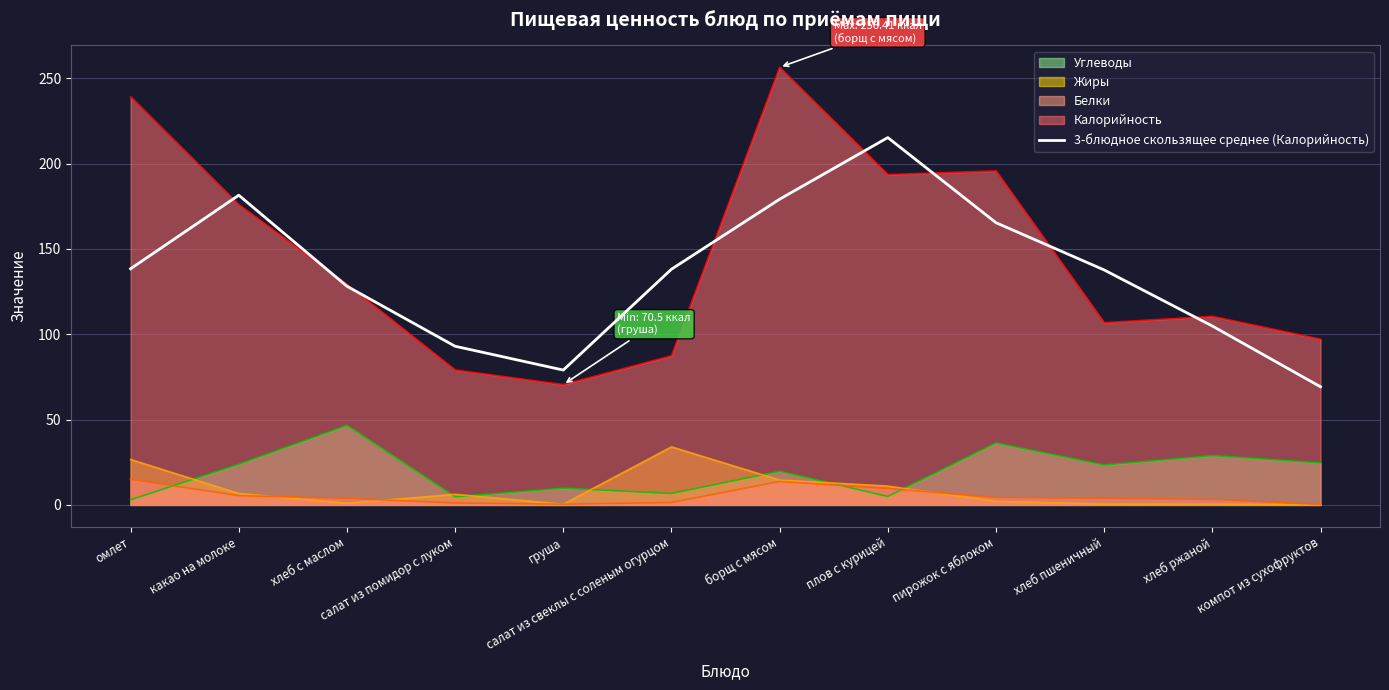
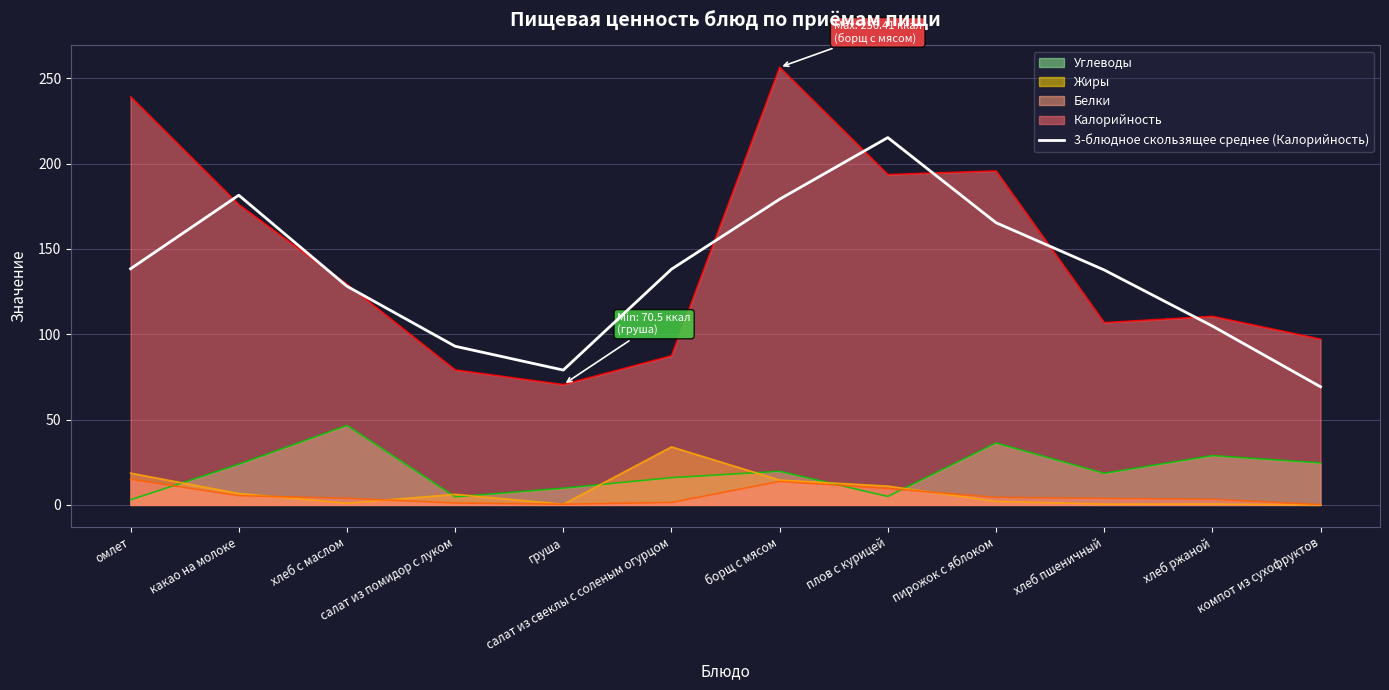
  {
    "Углеводы": {
      "омлет": 3,
      "какао на молоке": 24,
      "хлеб с маслом": 47,
      "груша": 10,
-     "салат из свеклы с соленым огурцом": 7,
+     "салат из свеклы с соленым огурцом": 16,
      "борщ с мясом": 20,
      "плов с курицей": 5,
      "пирожок с яблоком": 36,
-     "хлеб пшеничный": 23,
+     "хлеб пшеничный": 19,
      "хлеб ржаной": 29,
      "компот из сухофруктов": 25
    },
    "Жиры": {
-     "омлет": 27,
+     "омлет": 19,
      "хлеб с маслом": 1,
      "салат из свеклы с соленым огурцом": 34,
      "пирожок с яблоком": 2,
      "хлеб пшеничный": 0,
      "хлеб ржаной": 1
    },
    "3-блюдное скользящее среднее (Калорийность)": {
      "омлет": 138,
      "какао на молоке": 181,
      "салат из помидор с луком": 93,
      "груша": 79,
      "салат из свеклы с соленым огурцом": 138,
      "борщ с мясом": 179,
      "плов с курицей": 215,
      "пирожок с яблоком": 165,
      "хлеб пшеничный": 138,
      "хлеб ржаной": 105,
      "компот из сухофруктов": 69
    }
  }
